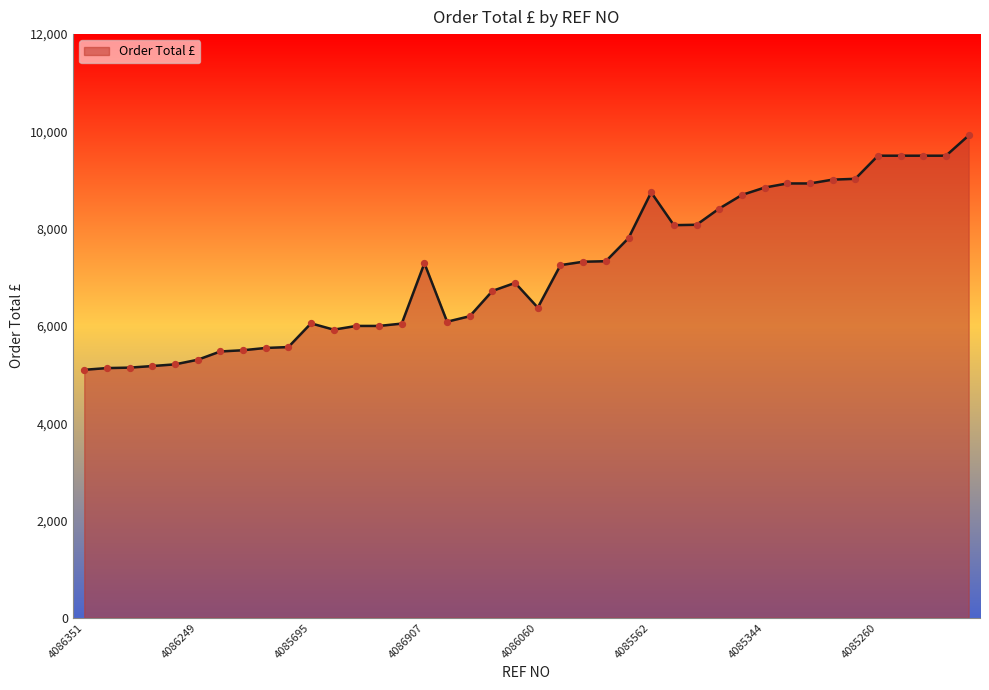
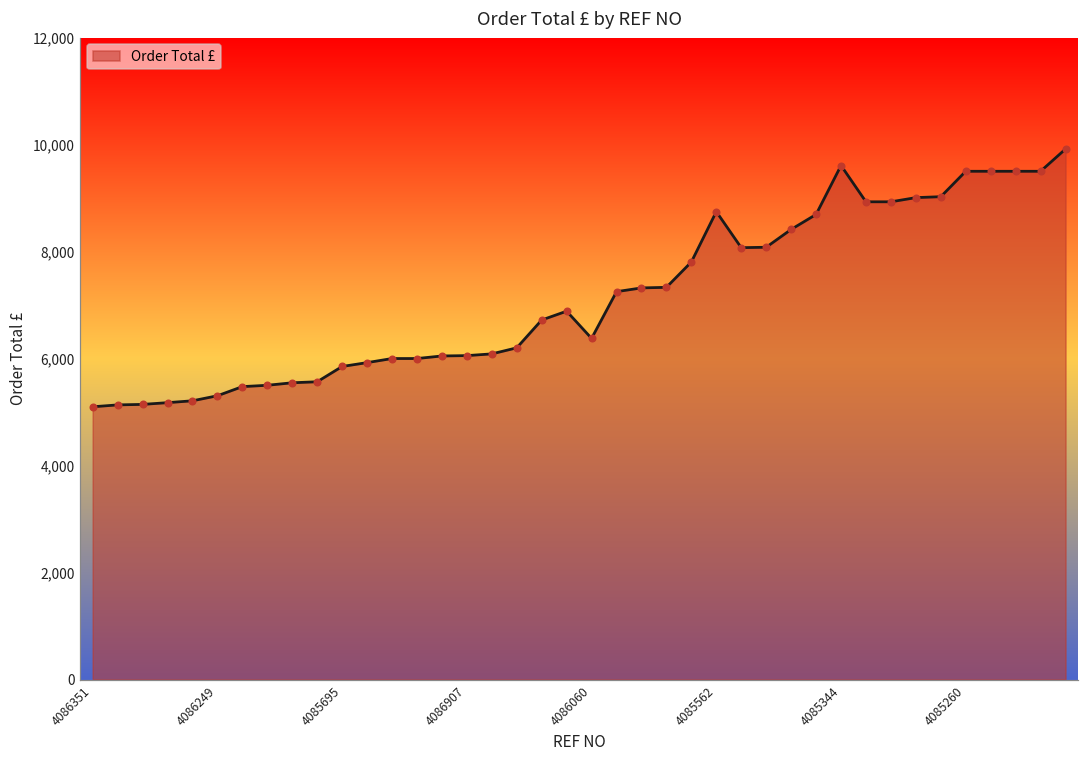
  {
    "4086351": "5,100",
    "4086249": "5,300",
-   "4085695": "6,100",
-   "4086907": "7,300",
+   "4085695": "5,900",
+   "4086907": "6,100",
    "4086060": "6,400",
    "4085562": "8,700",
-   "4085344": "8,800",
+   "4085344": "9,600",
    "4085260": "9,500"
  }
